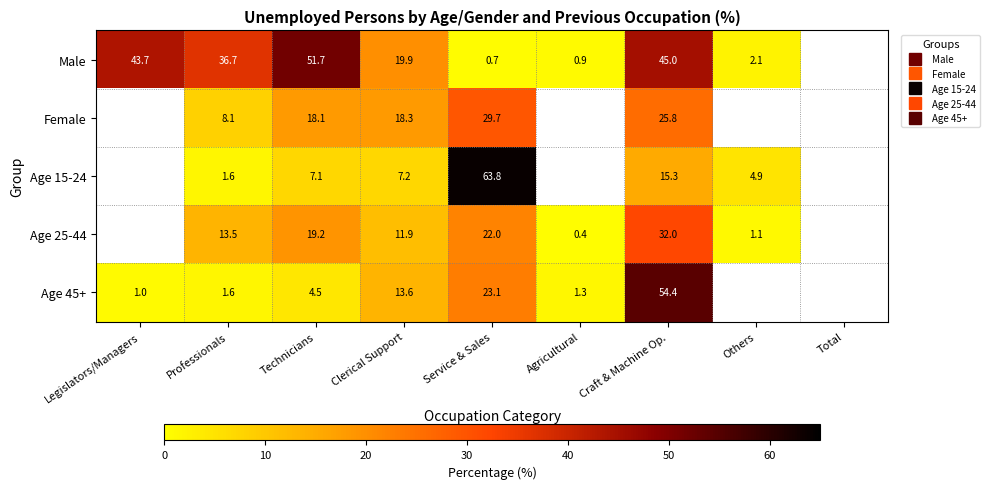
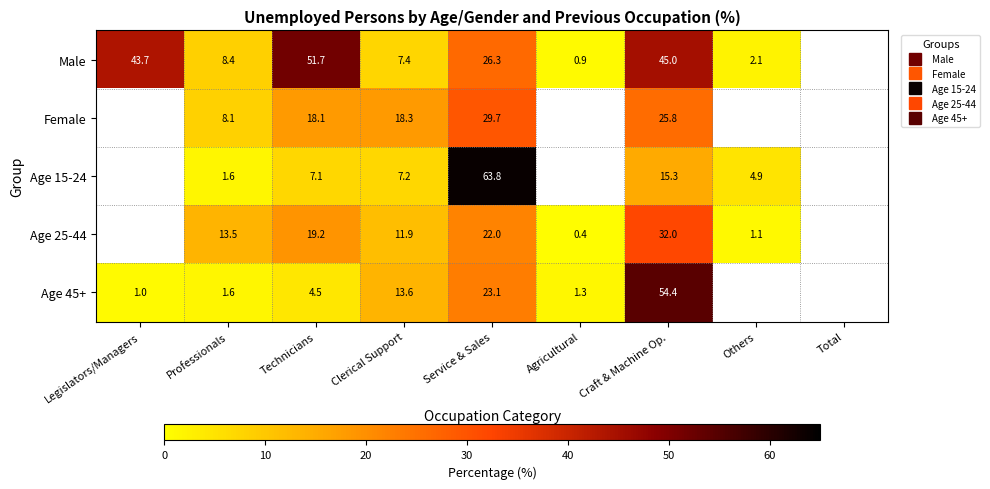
  {
    "Male": {
      "Legislators/Managers": 43.7,
-     "Professionals": 36.7,
+     "Professionals": 8.4,
      "Technicians": 51.7,
-     "Clerical Support": 19.9,
-     "Service & Sales": 0.7,
+     "Clerical Support": 7.4,
+     "Service & Sales": 26.3,
      "Agricultural": 0.9,
      "Craft & Machine Op.": 45.0,
      "Others": 2.1
    },
    "Female": {
      "Professionals": 8.1,
      "Technicians": 18.1,
      "Clerical Support": 18.3,
      "Service & Sales": 29.7,
      "Craft & Machine Op.": 25.8
    },
    "Age 15-24": {
      "Professionals": 1.6,
      "Technicians": 7.1,
      "Clerical Support": 7.2,
      "Service & Sales": 63.8,
      "Craft & Machine Op.": 15.3,
      "Others": 4.9
    },
    "Age 25-44": {
      "Professionals": 13.5,
      "Technicians": 19.2,
      "Clerical Support": 11.9,
      "Service & Sales": 22.0,
      "Agricultural": 0.4,
      "Craft & Machine Op.": 32.0,
      "Others": 1.1
    },
    "Age 45+": {
      "Legislators/Managers": 1.0,
      "Professionals": 1.6,
      "Technicians": 4.5,
      "Clerical Support": 13.6,
      "Service & Sales": 23.1,
      "Agricultural": 1.3,
      "Craft & Machine Op.": 54.4
    }
  }
